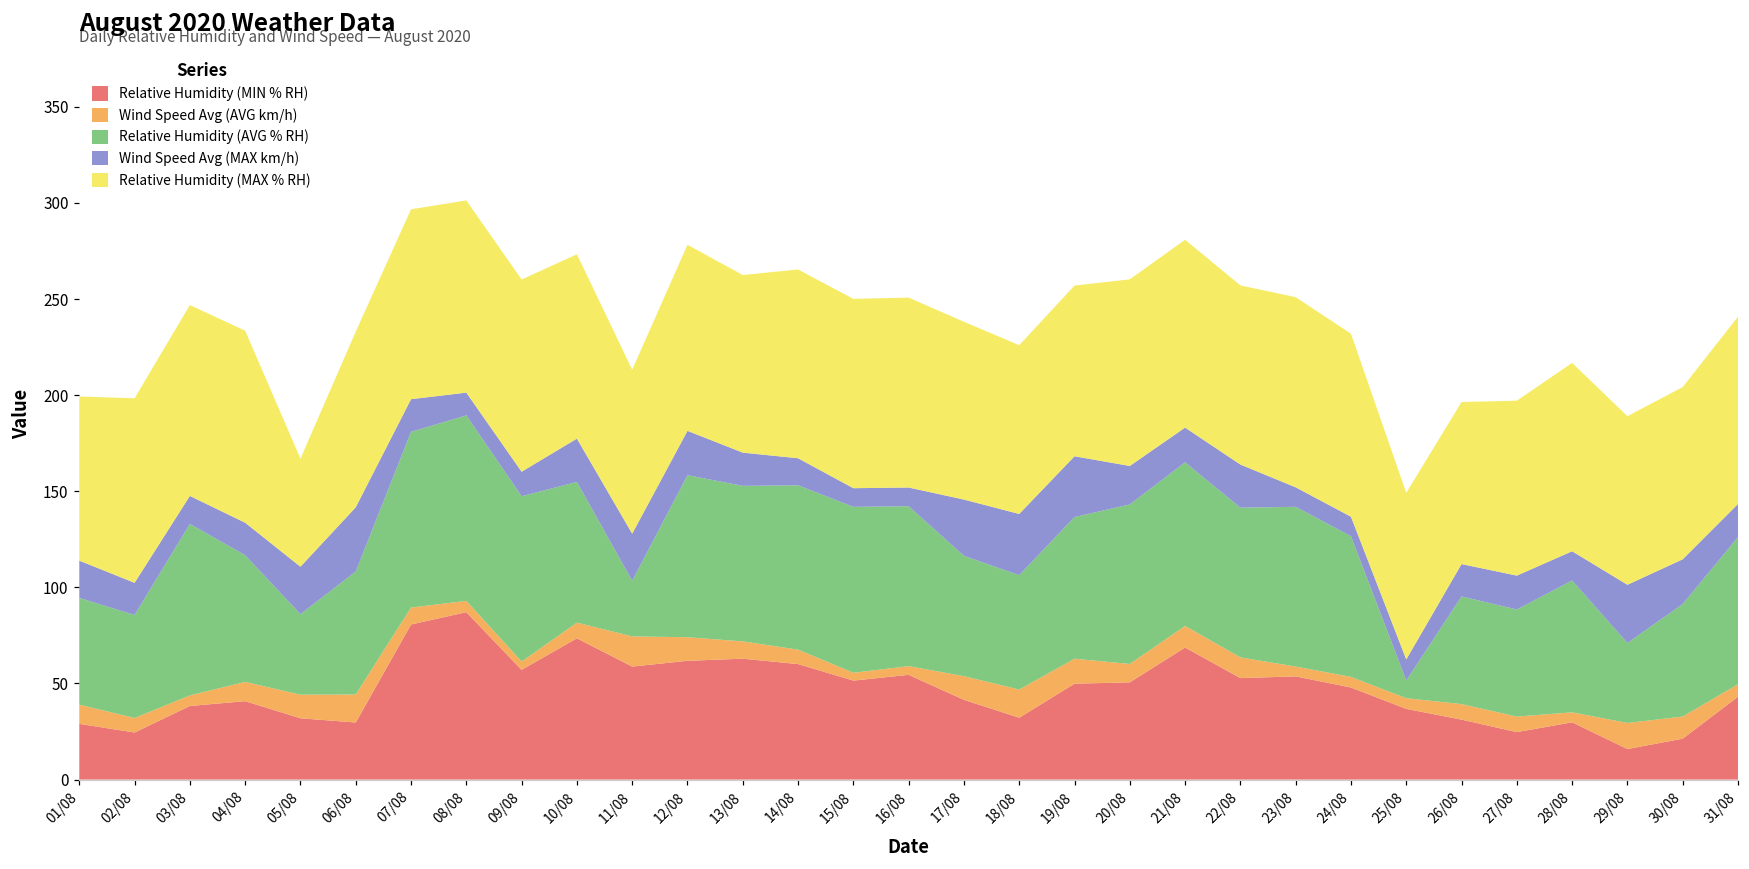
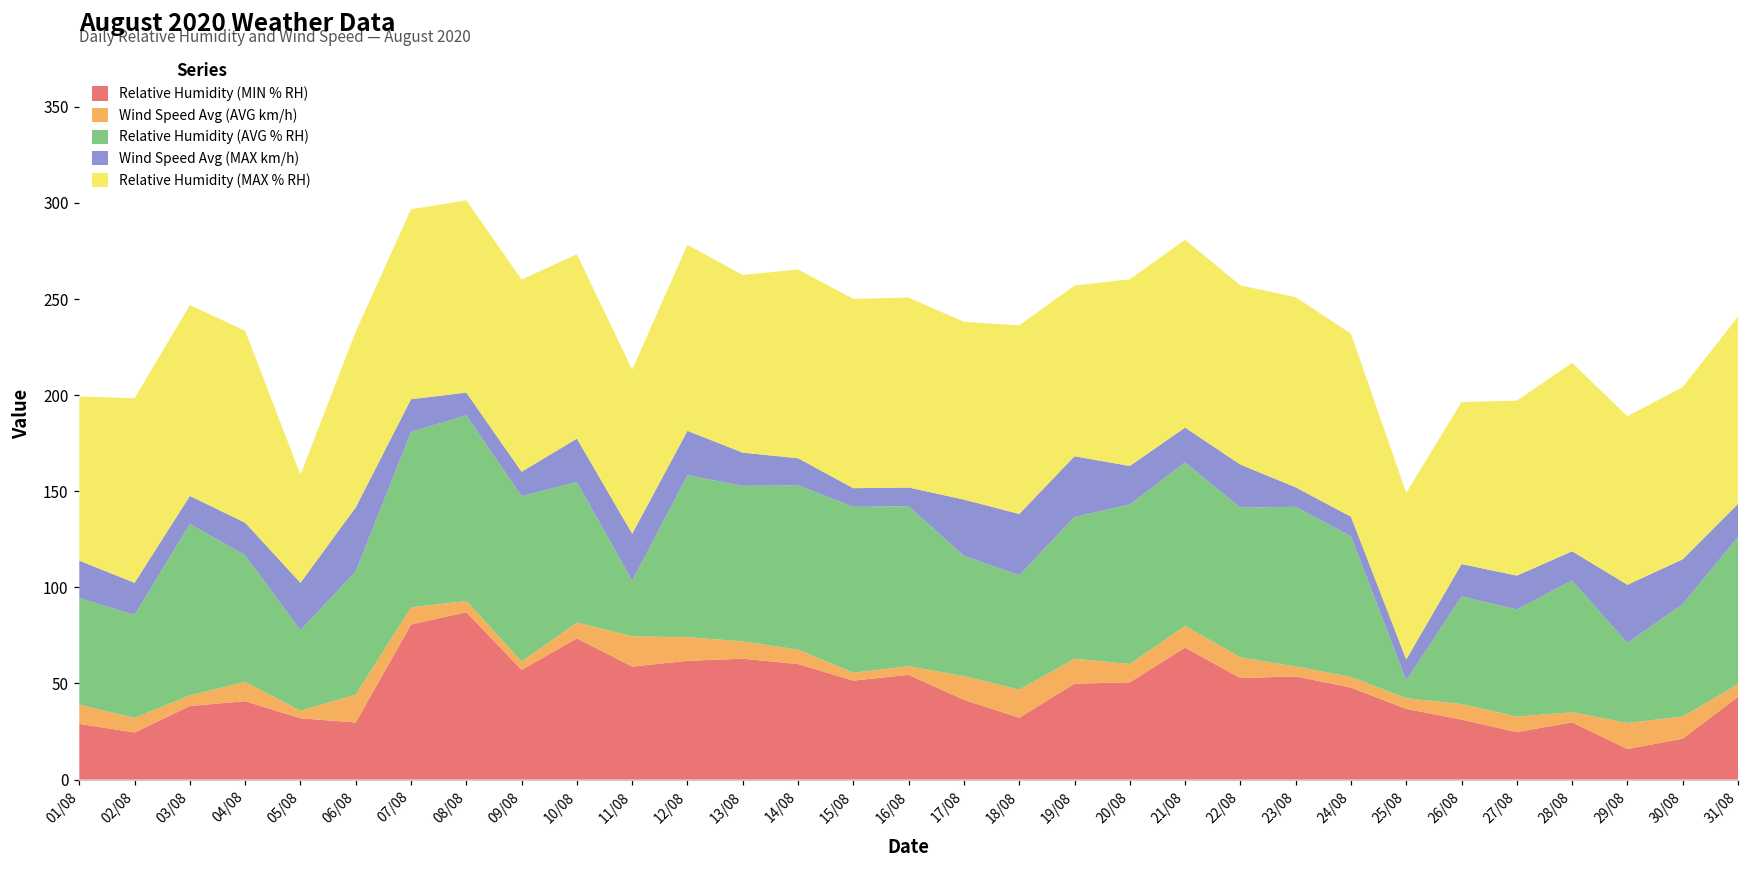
  {
    "Relative Humidity (MIN % RH)": {
      "01/08": 29,
      "02/08": 25,
      "03/08": 38,
      "04/08": 41,
      "05/08": 32,
      "06/08": 30,
      "07/08": 81,
      "08/08": 87,
      "09/08": 57,
      "10/08": 74,
      "11/08": 59,
      "12/08": 62,
      "13/08": 63,
      "14/08": 60,
      "15/08": 52,
      "16/08": 55,
      "17/08": 42,
      "18/08": 32,
      "19/08": 50,
      "20/08": 51,
      "21/08": 69,
      "22/08": 53,
      "23/08": 54,
      "24/08": 48,
      "25/08": 37,
      "26/08": 31,
      "27/08": 25,
      "28/08": 30,
      "29/08": 16,
      "30/08": 21,
      "31/08": 43
    },
    "Wind Speed Avg (AVG km/h)": {
      "01/08": 10,
      "02/08": 8,
      "03/08": 6,
      "04/08": 10,
-     "05/08": 12,
+     "05/08": 4,
      "06/08": 15,
      "07/08": 9,
      "08/08": 6,
      "09/08": 4,
      "10/08": 8,
      "11/08": 16,
      "12/08": 12,
      "13/08": 9,
      "14/08": 8,
      "15/08": 4,
      "16/08": 5,
      "17/08": 12,
      "18/08": 15,
      "19/08": 13,
      "20/08": 10,
      "21/08": 11,
      "22/08": 11,
      "23/08": 5,
      "24/08": 6,
      "25/08": 6,
      "26/08": 8,
      "27/08": 8,
      "28/08": 5,
      "29/08": 14,
      "30/08": 12,
      "31/08": 7
    },
    "Relative Humidity (AVG % RH)": {
      "01/08": 56,
      "02/08": 54,
      "03/08": 89,
      "04/08": 66,
      "05/08": 42,
      "06/08": 64,
      "07/08": 91,
      "08/08": 97,
      "09/08": 86,
      "10/08": 73,
      "11/08": 29,
      "12/08": 84,
      "13/08": 81,
      "14/08": 86,
      "15/08": 86,
      "16/08": 83,
      "17/08": 63,
      "18/08": 59,
      "19/08": 74,
      "20/08": 83,
      "21/08": 85,
      "22/08": 78,
      "23/08": 83,
      "24/08": 73,
      "25/08": 9,
      "26/08": 56,
      "27/08": 56,
      "28/08": 69,
      "29/08": 42,
      "30/08": 58,
      "31/08": 77
    },
    "Wind Speed Avg (MAX km/h)": {
      "01/08": 19,
      "02/08": 17,
      "03/08": 15,
      "04/08": 17,
      "05/08": 25,
      "06/08": 33,
      "07/08": 17,
      "08/08": 12,
      "09/08": 13,
      "10/08": 23,
      "11/08": 25,
      "12/08": 23,
      "13/08": 17,
      "14/08": 14,
      "15/08": 10,
      "16/08": 10,
      "17/08": 29,
      "18/08": 32,
      "19/08": 32,
      "20/08": 20,
      "21/08": 18,
      "22/08": 22,
      "23/08": 10,
      "24/08": 10,
      "25/08": 11,
      "26/08": 17,
      "27/08": 18,
      "28/08": 15,
      "29/08": 30,
      "30/08": 23,
      "31/08": 17
    },
    "Relative Humidity (MAX % RH)": {
      "01/08": 85,
      "02/08": 96,
      "03/08": 99,
      "04/08": 100,
      "05/08": 56,
      "06/08": 91,
      "07/08": 99,
      "08/08": 100,
      "09/08": 100,
      "10/08": 96,
      "11/08": 85,
      "12/08": 97,
      "13/08": 92,
      "14/08": 98,
      "15/08": 99,
      "16/08": 99,
      "17/08": 93,
-     "18/08": 88,
+     "18/08": 98,
      "19/08": 89,
      "20/08": 97,
      "21/08": 98,
      "22/08": 93,
      "23/08": 99,
      "24/08": 95,
      "25/08": 87,
      "26/08": 84,
      "27/08": 91,
      "28/08": 98,
      "29/08": 88,
      "30/08": 90,
      "31/08": 97
    }
  }
